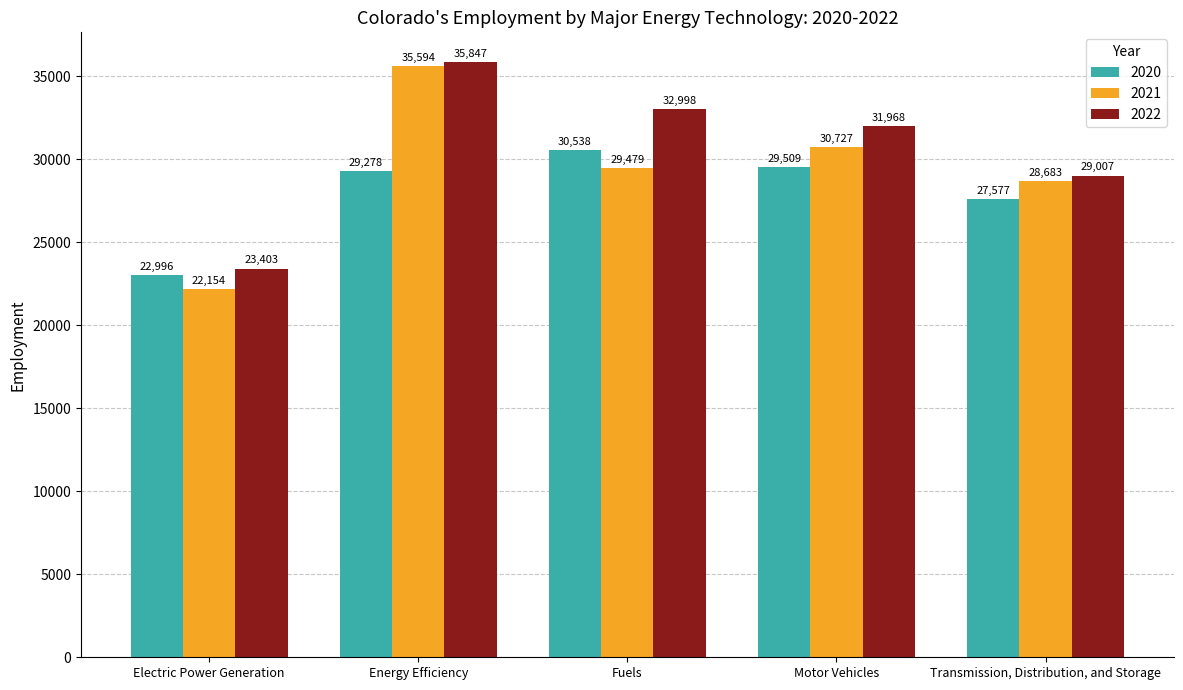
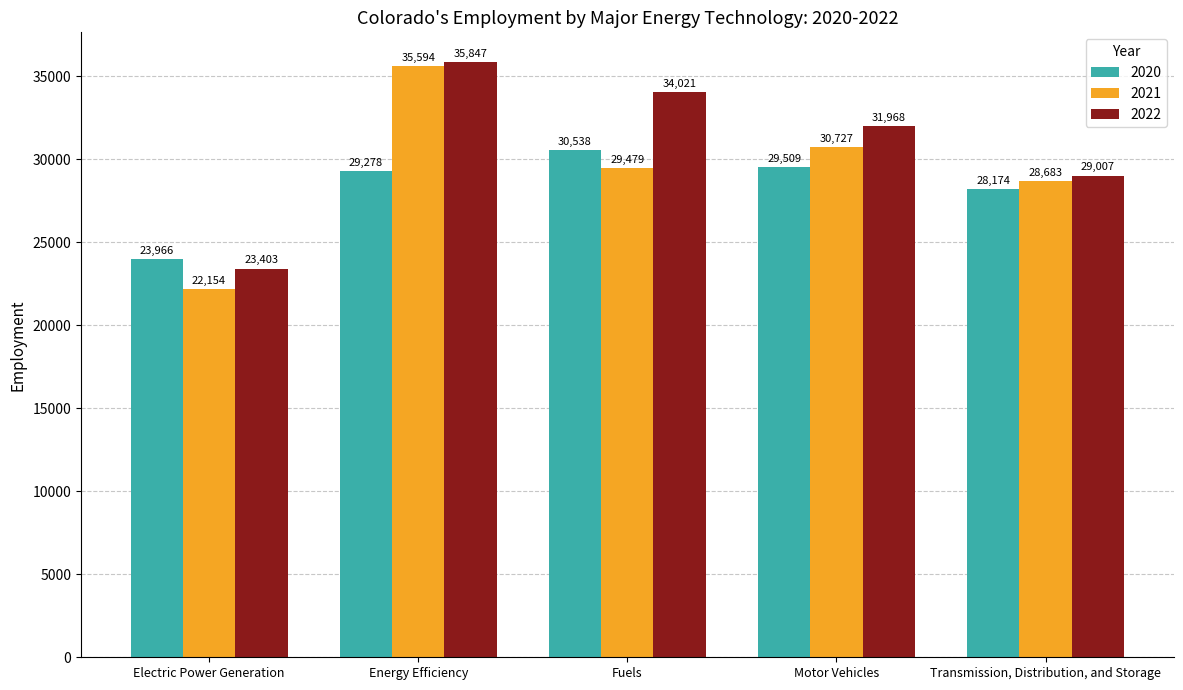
  {
    "2020": {
-     "Electric Power Generation": "22,996",
+     "Electric Power Generation": "23,966",
      "Energy Efficiency": "29,278",
      "Fuels": "30,538",
      "Motor Vehicles": "29,509",
-     "Transmission, Distribution, and Storage": "27,577"
+     "Transmission, Distribution, and Storage": "28,174"
    },
    "2021": {
      "Electric Power Generation": "22,154",
      "Energy Efficiency": "35,594",
      "Fuels": "29,479",
      "Motor Vehicles": "30,727",
      "Transmission, Distribution, and Storage": "28,683"
    },
    "2022": {
      "Electric Power Generation": "23,403",
      "Energy Efficiency": "35,847",
-     "Fuels": "32,998",
+     "Fuels": "34,021",
      "Motor Vehicles": "31,968",
      "Transmission, Distribution, and Storage": "29,007"
    }
  }
